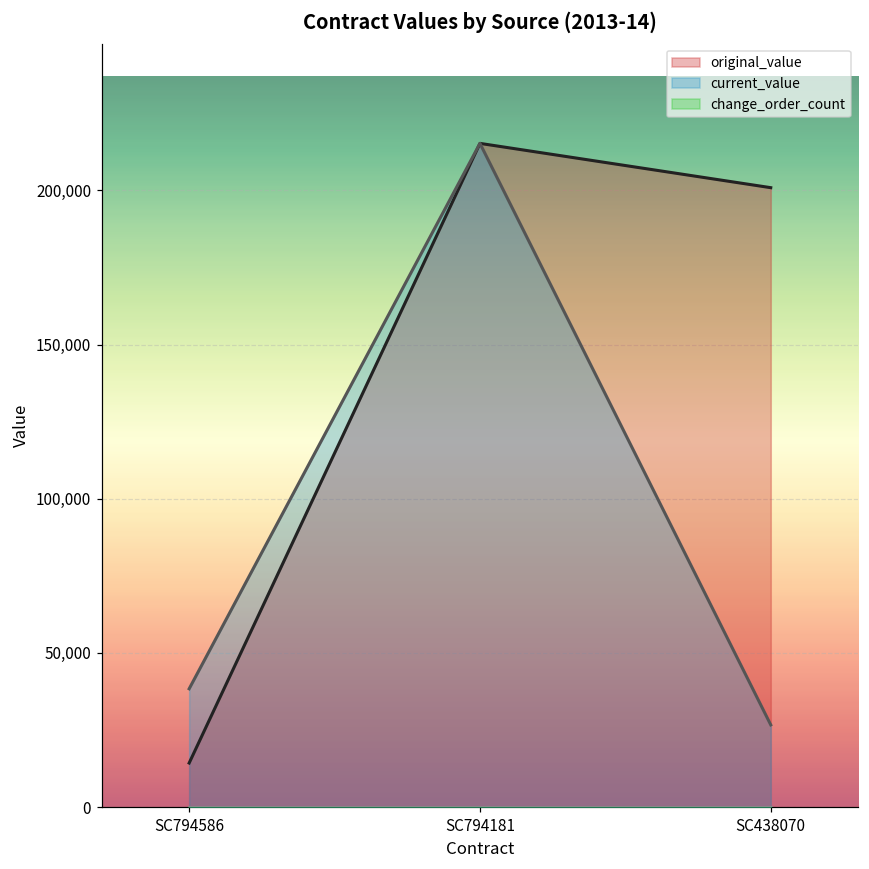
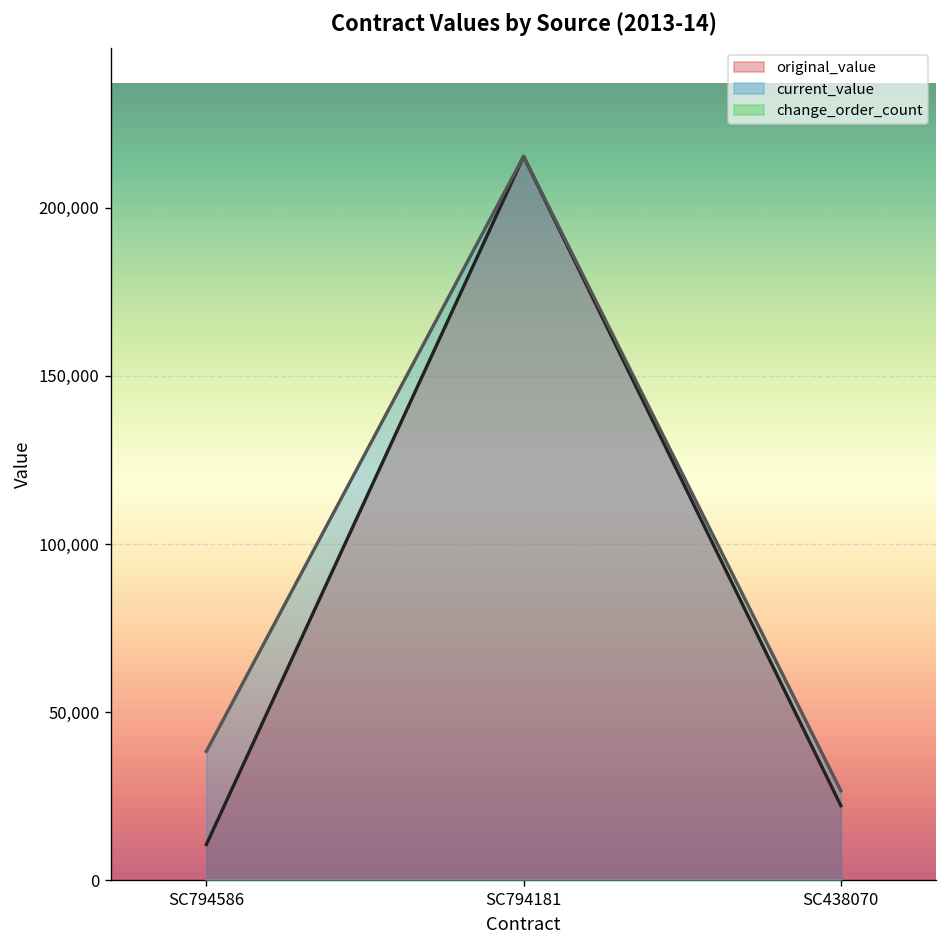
  {
    "original_value": {
-     "SC794586": "14,000",
-     "SC438070": "201,000"
+     "SC794586": "11,000",
+     "SC438070": "22,000"
    },
    "current_value": {
      "SC794586": "38,000",
      "SC438070": "27,000"
    },
    "change_order_count": {
      "SC794586": "0",
      "SC794181": "0",
      "SC438070": "0"
    }
  }
